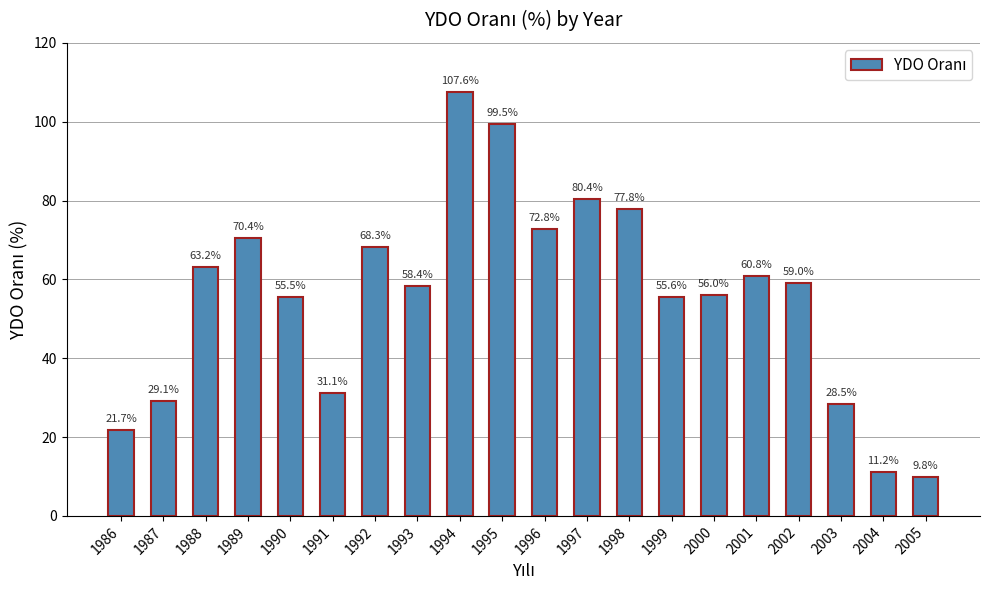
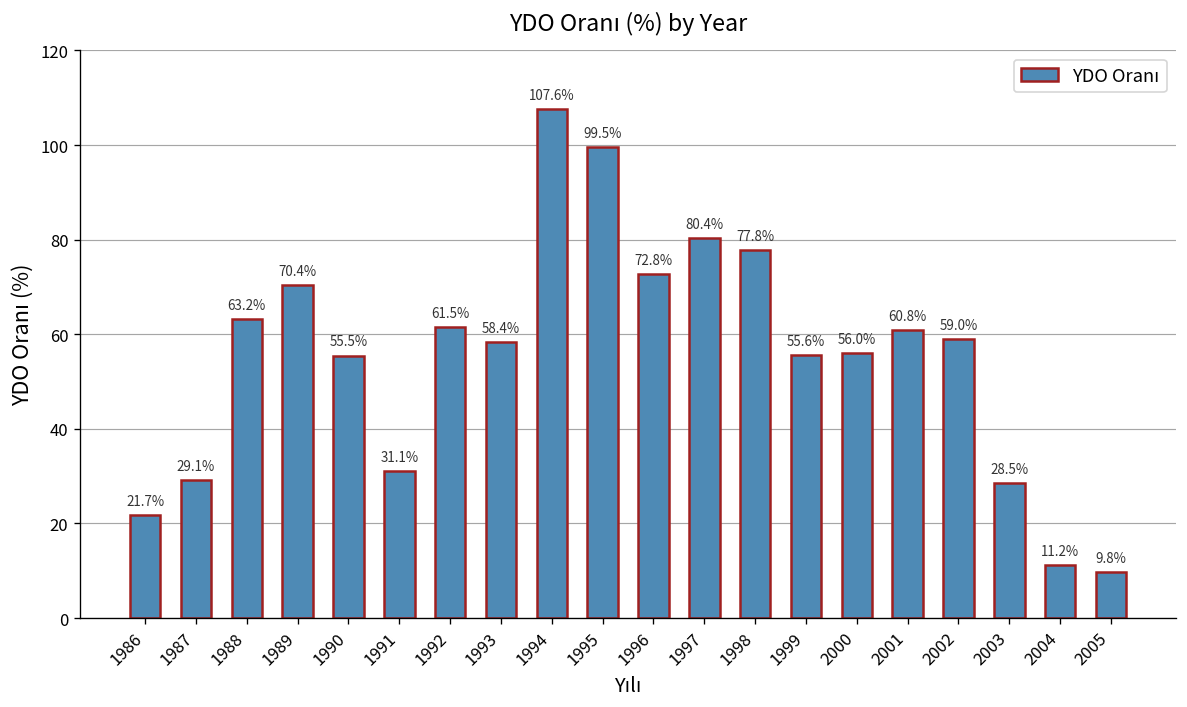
  {
    "1986": "21.7%",
    "1987": "29.1%",
    "1988": "63.2%",
    "1989": "70.4%",
    "1990": "55.5%",
    "1991": "31.1%",
-   "1992": "68.3%",
+   "1992": "61.5%",
    "1993": "58.4%",
    "1994": "107.6%",
    "1995": "99.5%",
    "1996": "72.8%",
    "1997": "80.4%",
    "1998": "77.8%",
    "1999": "55.6%",
    "2000": "56.0%",
    "2001": "60.8%",
    "2002": "59.0%",
    "2003": "28.5%",
    "2004": "11.2%",
    "2005": "9.8%"
  }
